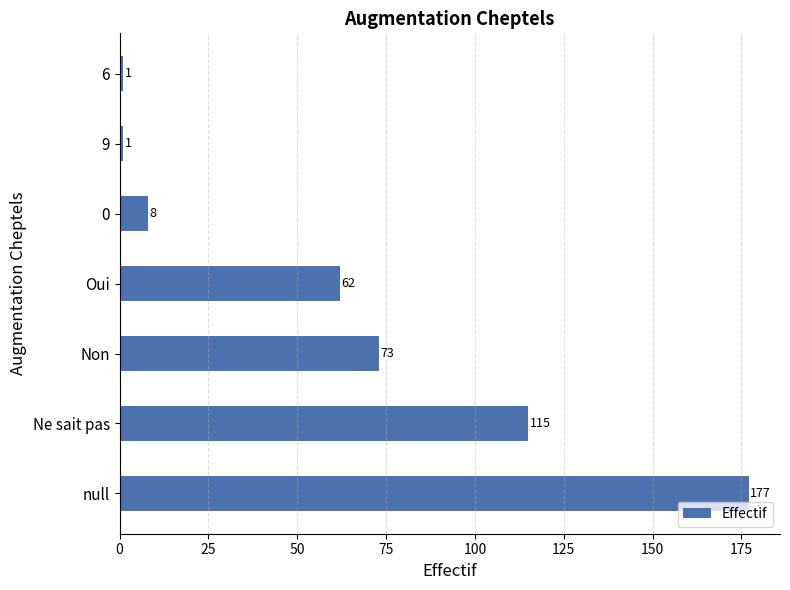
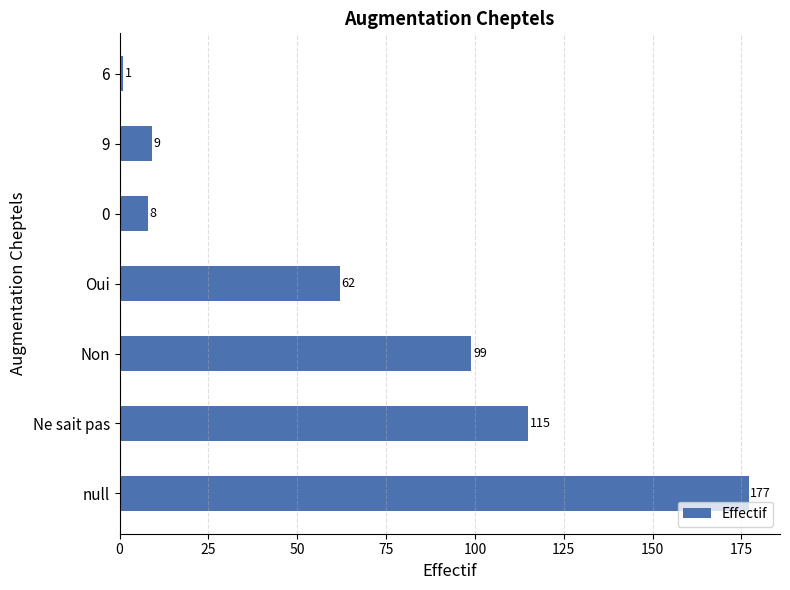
  {
    "6": 1,
-   "9": 1,
+   "9": 9,
    "0": 8,
    "Oui": 62,
-   "Non": 73,
+   "Non": 99,
    "Ne sait pas": 115,
    "null": 177
  }
